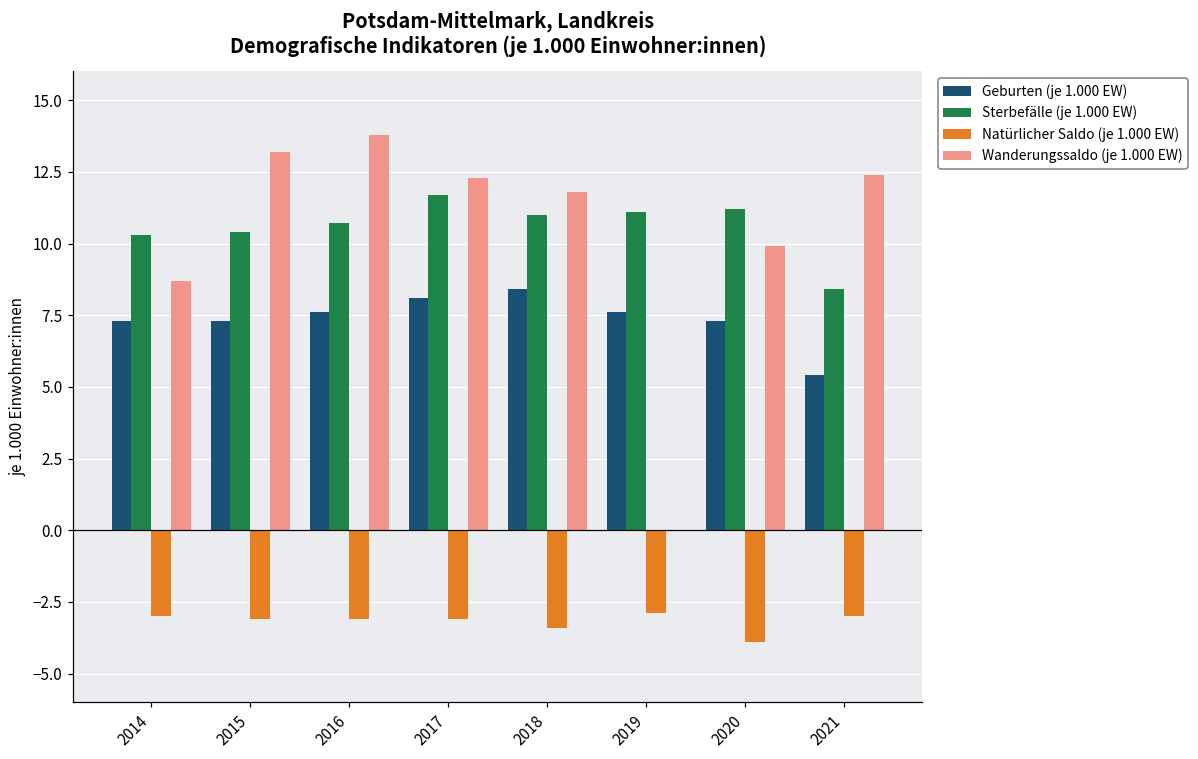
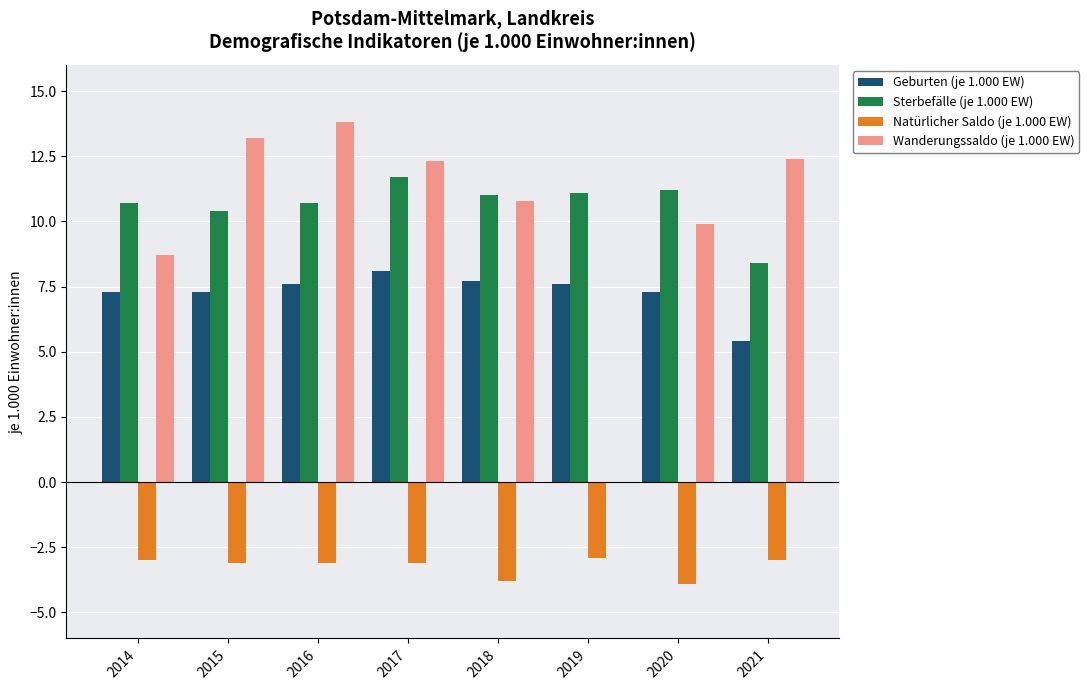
  {
    "Geburten (je 1.000 EW)": {
      "2014": 7.3,
      "2015": 7.3,
      "2016": 7.6,
      "2017": 8.1,
-     "2018": 8.4,
+     "2018": 7.7,
      "2019": 7.6,
      "2020": 7.3,
      "2021": 5.4
    },
    "Sterbefälle (je 1.000 EW)": {
-     "2014": 10.3,
+     "2014": 10.7,
      "2015": 10.4,
      "2016": 10.7,
      "2017": 11.7,
      "2018": 11.0,
      "2019": 11.1,
      "2020": 11.2,
      "2021": 8.4
    },
    "Natürlicher Saldo (je 1.000 EW)": {
      "2014": -3.0,
      "2015": -3.1,
      "2016": -3.1,
      "2017": -3.1,
-     "2018": -3.4,
+     "2018": -3.8,
      "2019": -2.9,
      "2020": -3.9,
      "2021": -3.0
    },
    "Wanderungssaldo (je 1.000 EW)": {
      "2014": 8.7,
      "2015": 13.2,
      "2016": 13.8,
      "2017": 12.3,
-     "2018": 11.8,
+     "2018": 10.8,
      "2019": 0.0,
      "2020": 9.9,
      "2021": 12.4
    }
  }
